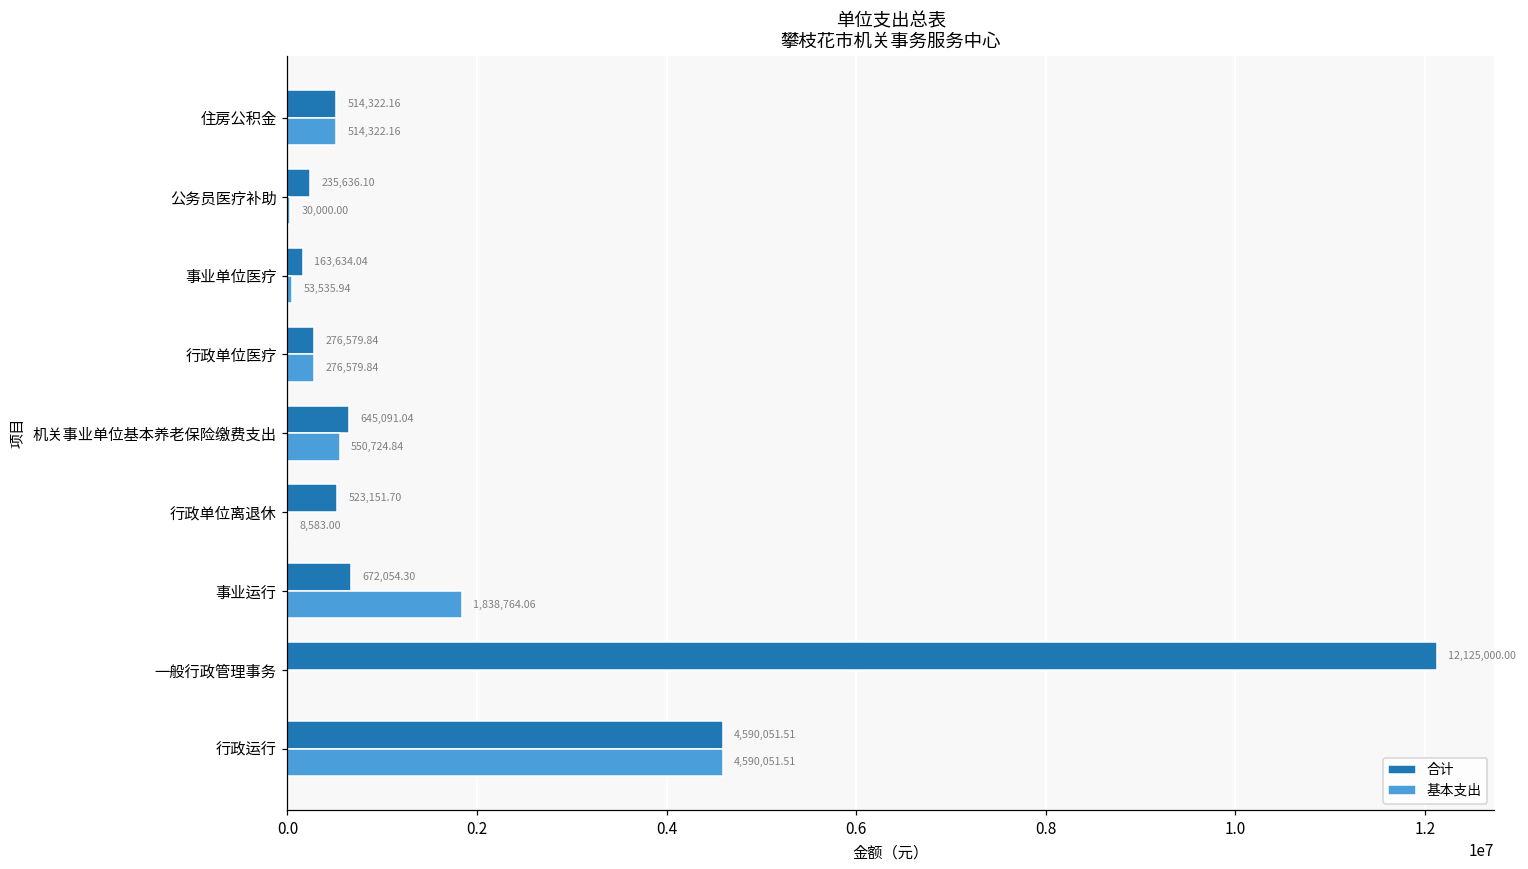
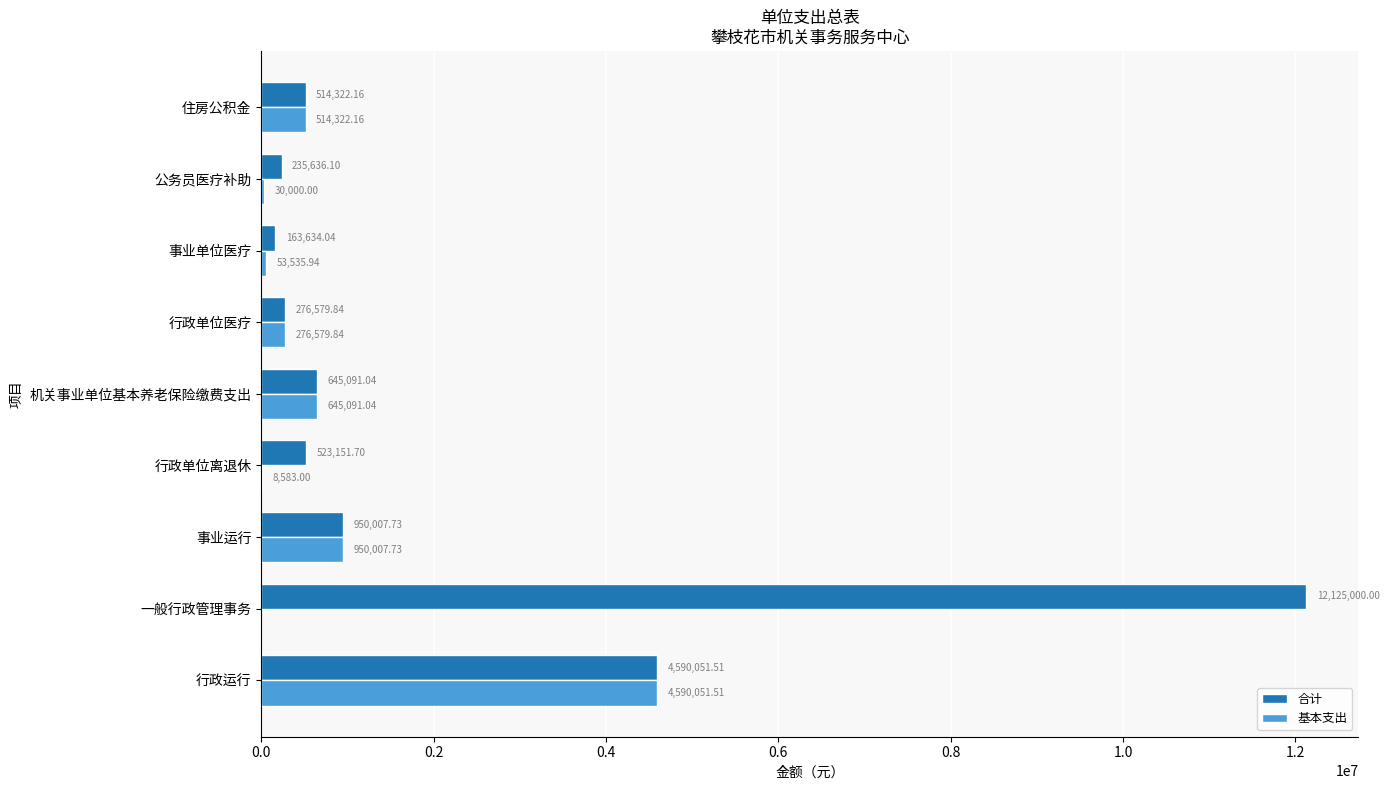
  {
    "合计": {
      "住房公积金": "514,322.16",
      "公务员医疗补助": "235,636.10",
      "事业单位医疗": "163,634.04",
      "行政单位医疗": "276,579.84",
      "机关事业单位基本养老保险缴费支出": "645,091.04",
      "行政单位离退休": "523,151.70",
-     "事业运行": "672,054.30",
+     "事业运行": "950,007.73",
      "一般行政管理事务": "12,125,000.00",
      "行政运行": "4,590,051.51"
    },
    "基本支出": {
      "住房公积金": "514,322.16",
      "公务员医疗补助": "30,000.00",
      "事业单位医疗": "53,535.94",
      "行政单位医疗": "276,579.84",
-     "机关事业单位基本养老保险缴费支出": "550,724.84",
+     "机关事业单位基本养老保险缴费支出": "645,091.04",
      "行政单位离退休": "8,583.00",
-     "事业运行": "1,838,764.06",
+     "事业运行": "950,007.73",
      "行政运行": "4,590,051.51"
    }
  }
